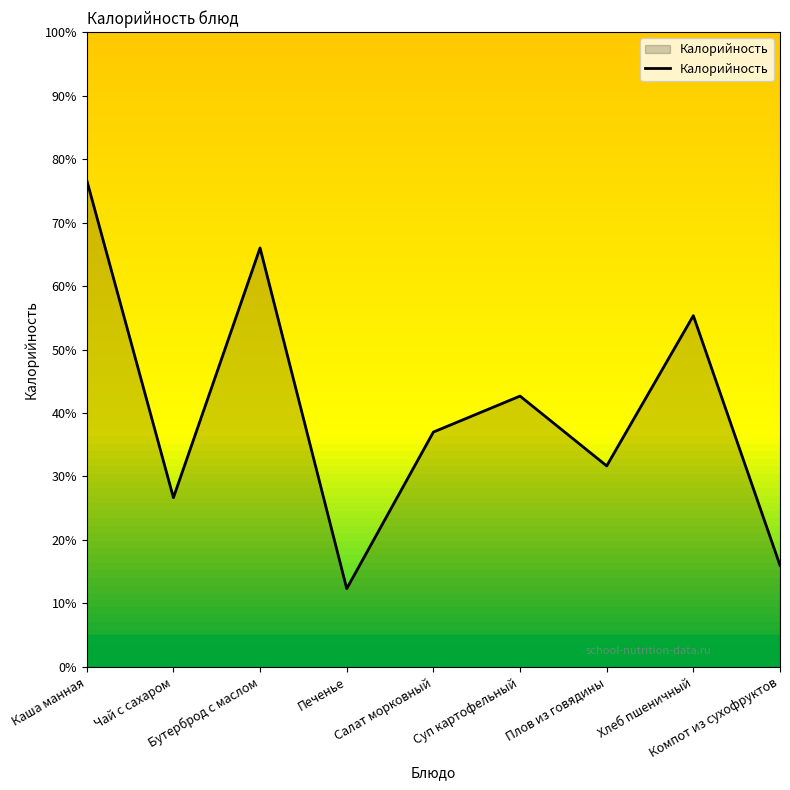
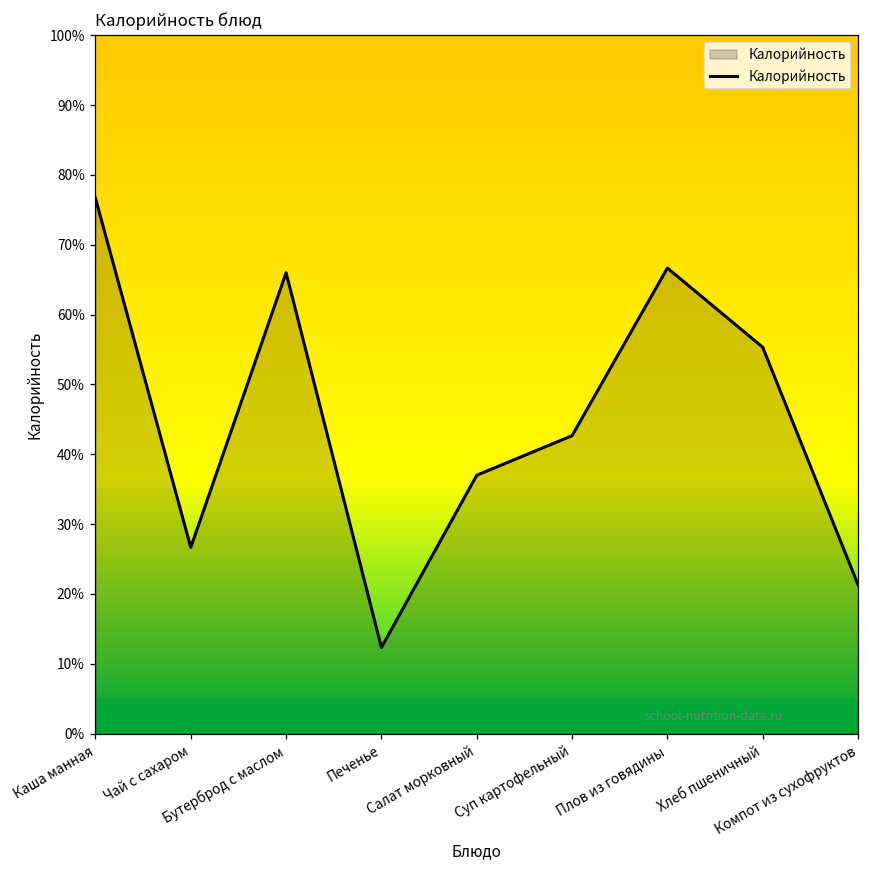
  {
    "Каша манная": "77%",
    "Чай с сахаром": "27%",
    "Бутерброд с маслом": "66%",
    "Печенье": "12%",
    "Салат морковный": "37%",
    "Суп картофельный": "43%",
-   "Плов из говядины": "32%",
+   "Плов из говядины": "67%",
    "Хлеб пшеничный": "55%",
-   "Компот из сухофруктов": "16%"
+   "Компот из сухофруктов": "21%"
  }
